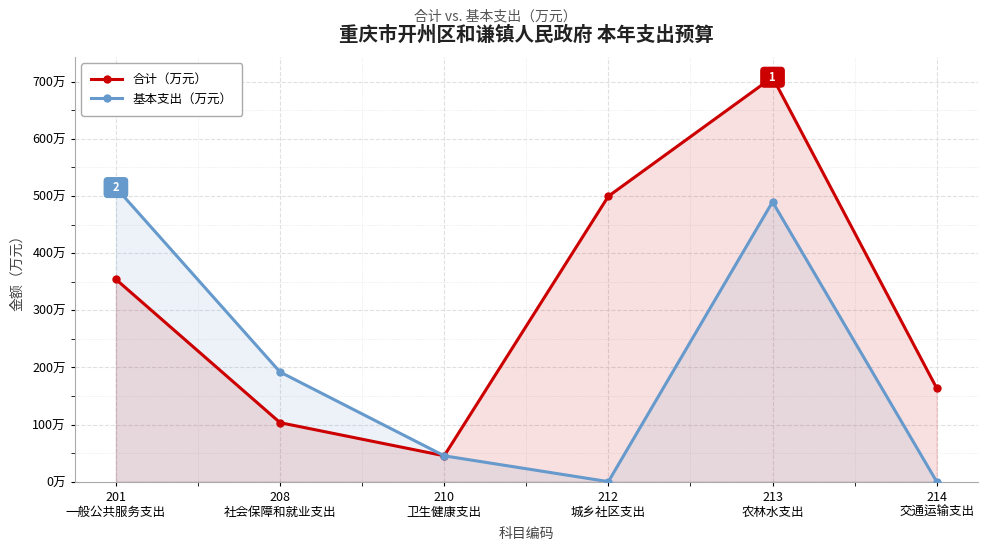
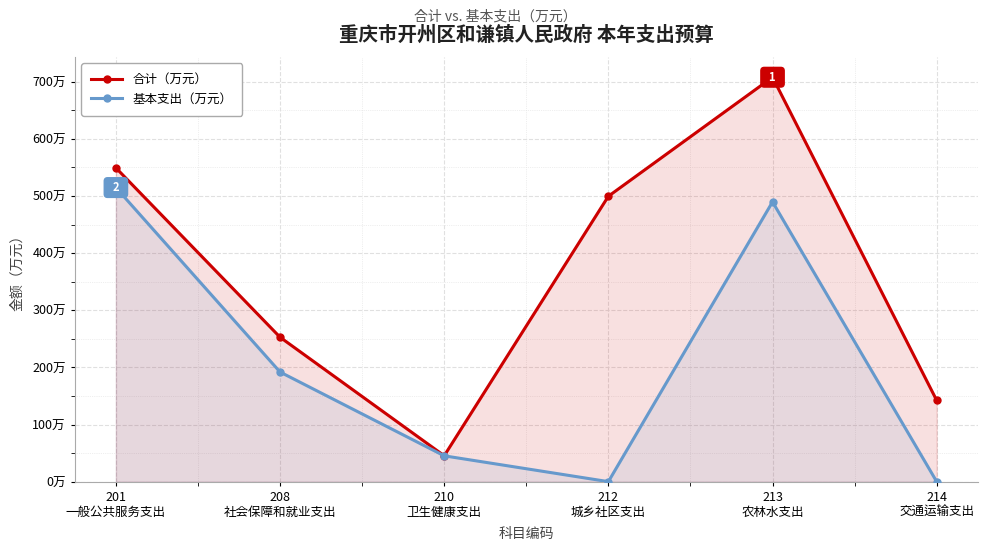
  {
    "合计（万元）": {
-     "201 一般公共服务支出": "350万",
-     "208 社会保障和就业支出": "100万",
+     "201 一般公共服务支出": "550万",
+     "208 社会保障和就业支出": "250万",
      "212 城乡社区支出": "500万",
-     "214 交通运输支出": "160万"
+     "214 交通运输支出": "140万"
    },
    "基本支出（万元）": {
      "208 社会保障和就业支出": "190万",
      "212 城乡社区支出": "0万",
      "213 农林水支出": "490万",
      "214 交通运输支出": "0万"
    }
  }
